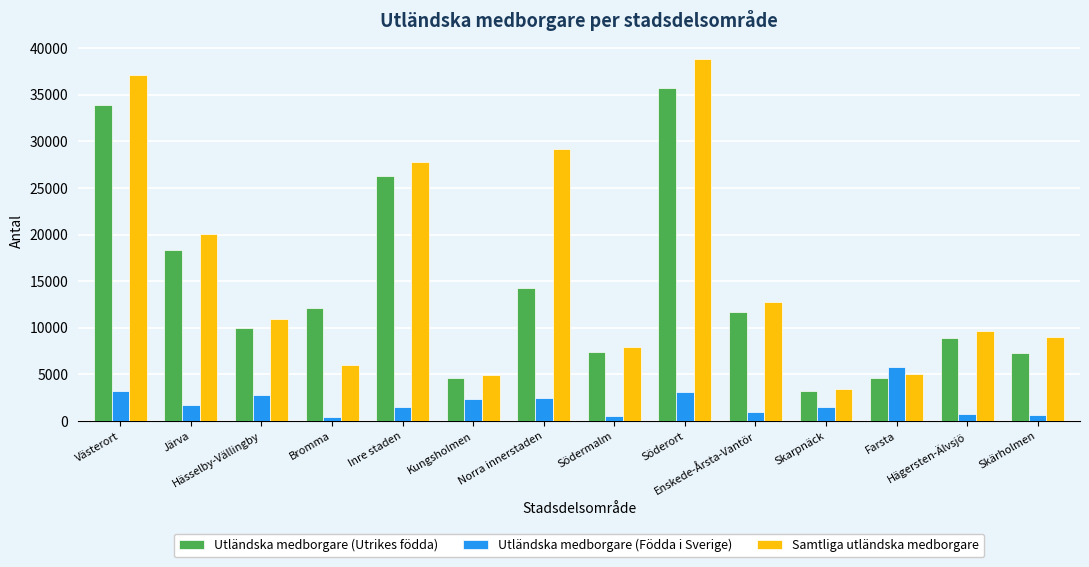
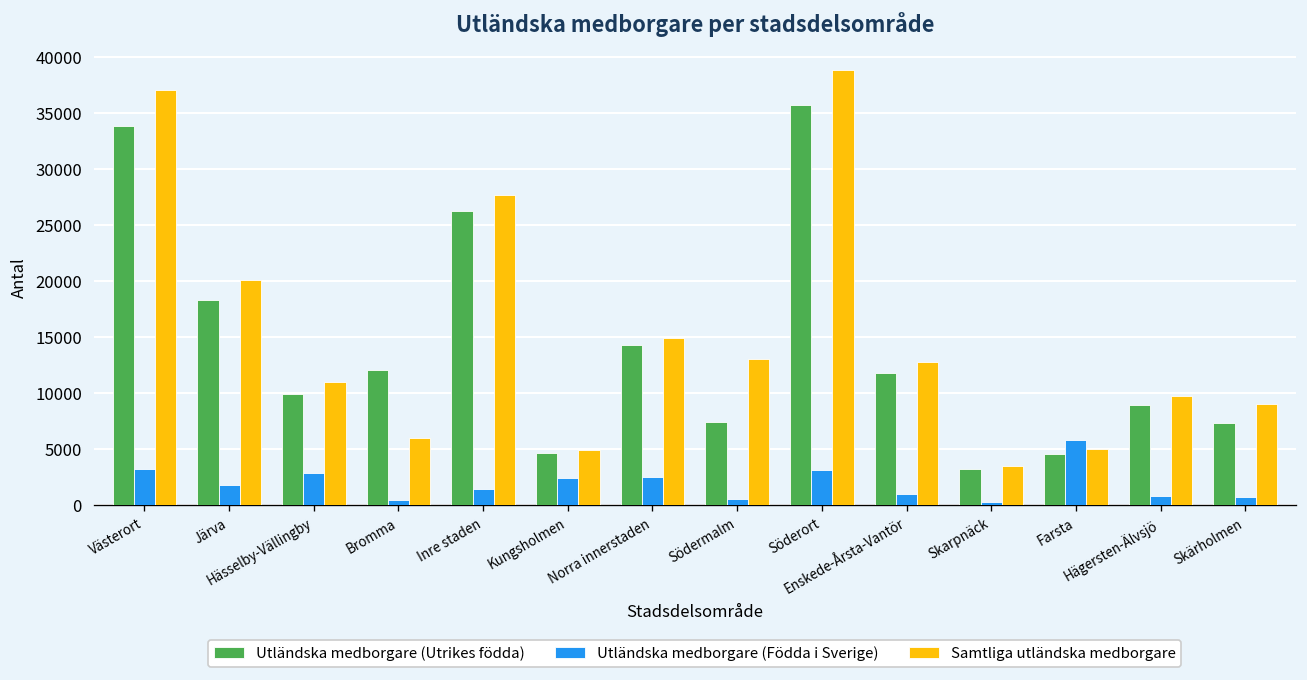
  {
    "Utländska medborgare (Utrikes födda)": {
      "Västerort": 34000,
      "Järva": 18000,
      "Hässelby-Vällingby": 10000,
      "Bromma": 12000,
      "Inre staden": 26000,
      "Kungsholmen": 5000,
      "Norra innerstaden": 14000,
      "Södermalm": 7000,
      "Söderort": 36000,
      "Enskede-Årsta-Vantör": 12000,
      "Skarpnäck": 3000,
      "Farsta": 5000,
      "Hägersten-Älvsjö": 9000,
      "Skärholmen": 7000
    },
    "Utländska medborgare (Födda i Sverige)": {
      "Västerort": 3000,
      "Järva": 2000,
      "Hässelby-Vällingby": 3000,
      "Bromma": 0,
      "Inre staden": 1000,
      "Kungsholmen": 2000,
      "Norra innerstaden": 3000,
      "Södermalm": 1000,
      "Söderort": 3000,
      "Enskede-Årsta-Vantör": 1000,
-     "Skarpnäck": 1000,
+     "Skarpnäck": 0,
      "Farsta": 6000,
      "Hägersten-Älvsjö": 1000,
      "Skärholmen": 1000
    },
    "Samtliga utländska medborgare": {
      "Västerort": 37000,
      "Järva": 20000,
      "Hässelby-Vällingby": 11000,
      "Bromma": 6000,
      "Inre staden": 28000,
      "Kungsholmen": 5000,
-     "Norra innerstaden": 29000,
-     "Södermalm": 8000,
+     "Norra innerstaden": 15000,
+     "Södermalm": 13000,
      "Söderort": 39000,
      "Enskede-Årsta-Vantör": 13000,
      "Skarpnäck": 3000,
      "Farsta": 5000,
      "Hägersten-Älvsjö": 10000,
      "Skärholmen": 9000
    }
  }
